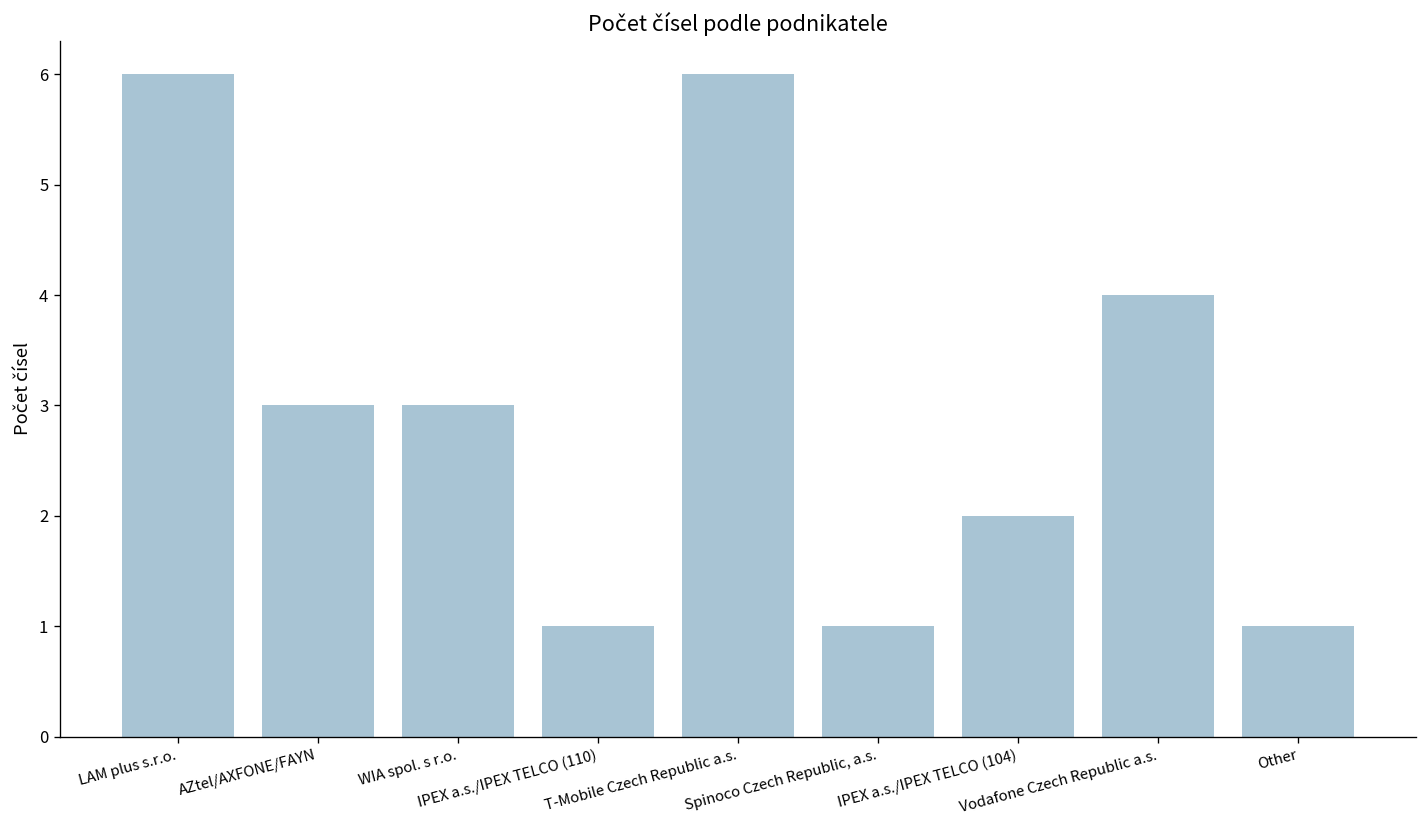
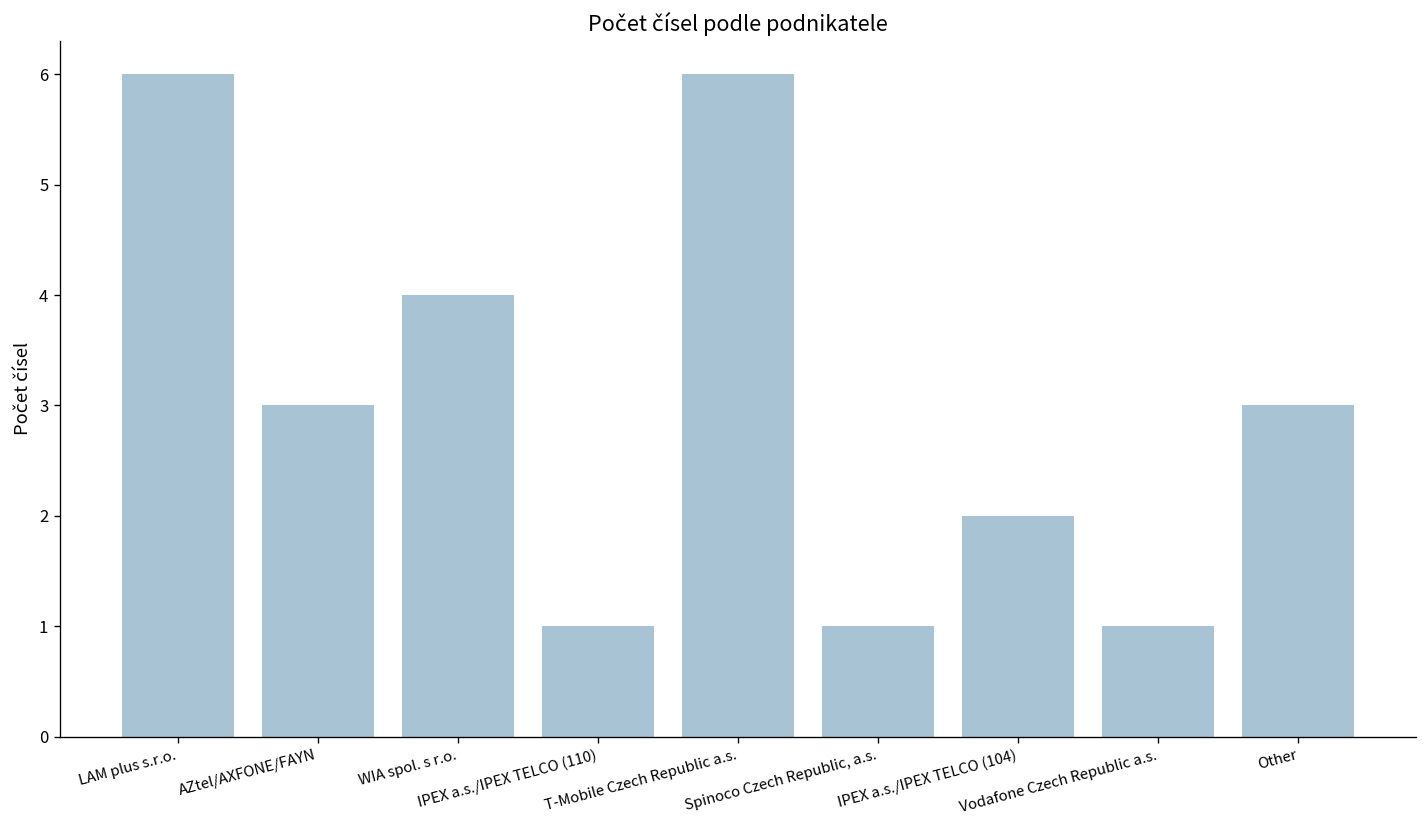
  {
    "LAM plus s.r.o.": 6,
    "AZtel/AXFONE/FAYN": 3,
-   "WIA spol. s r.o.": 3,
+   "WIA spol. s r.o.": 4,
    "IPEX a.s./IPEX TELCO (110)": 1,
    "T-Mobile Czech Republic a.s.": 6,
    "Spinoco Czech Republic, a.s.": 1,
    "IPEX a.s./IPEX TELCO (104)": 2,
-   "Vodafone Czech Republic a.s.": 4,
-   "Other": 1
+   "Vodafone Czech Republic a.s.": 1,
+   "Other": 3
  }
